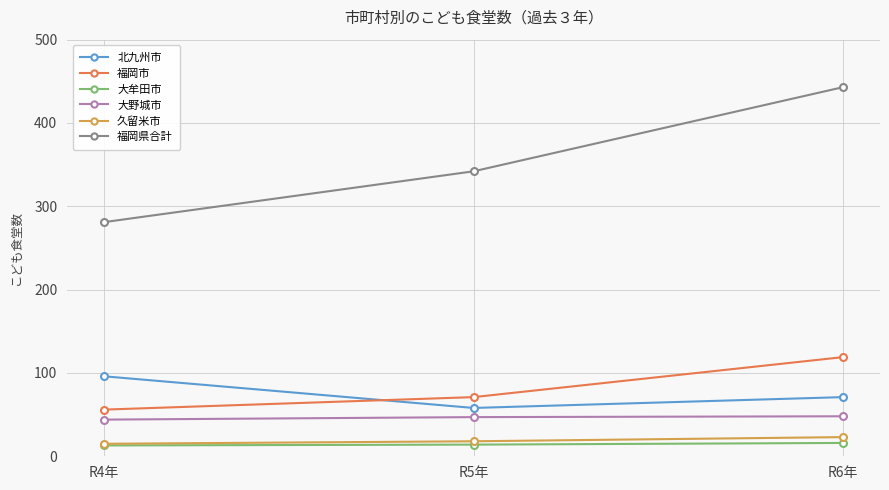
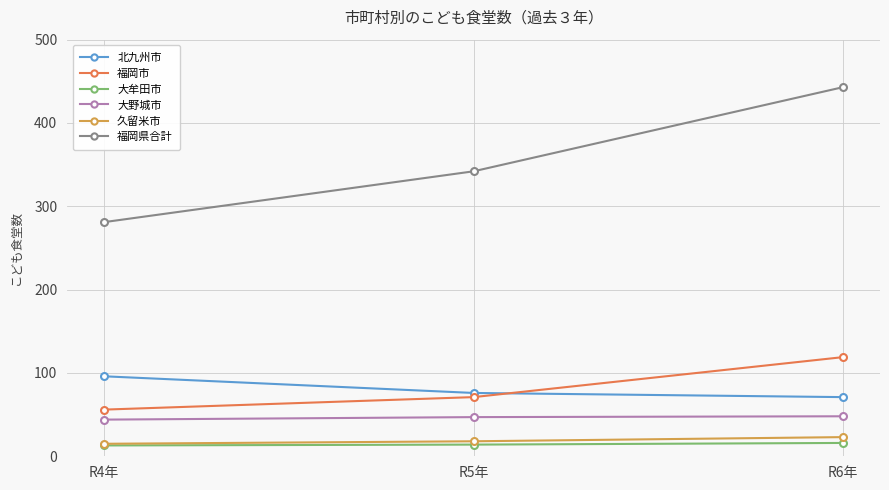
  {
    "北九州市": {
      "R4年": 100,
-     "R5年": 60,
+     "R5年": 80,
      "R6年": 70
    }
  }
